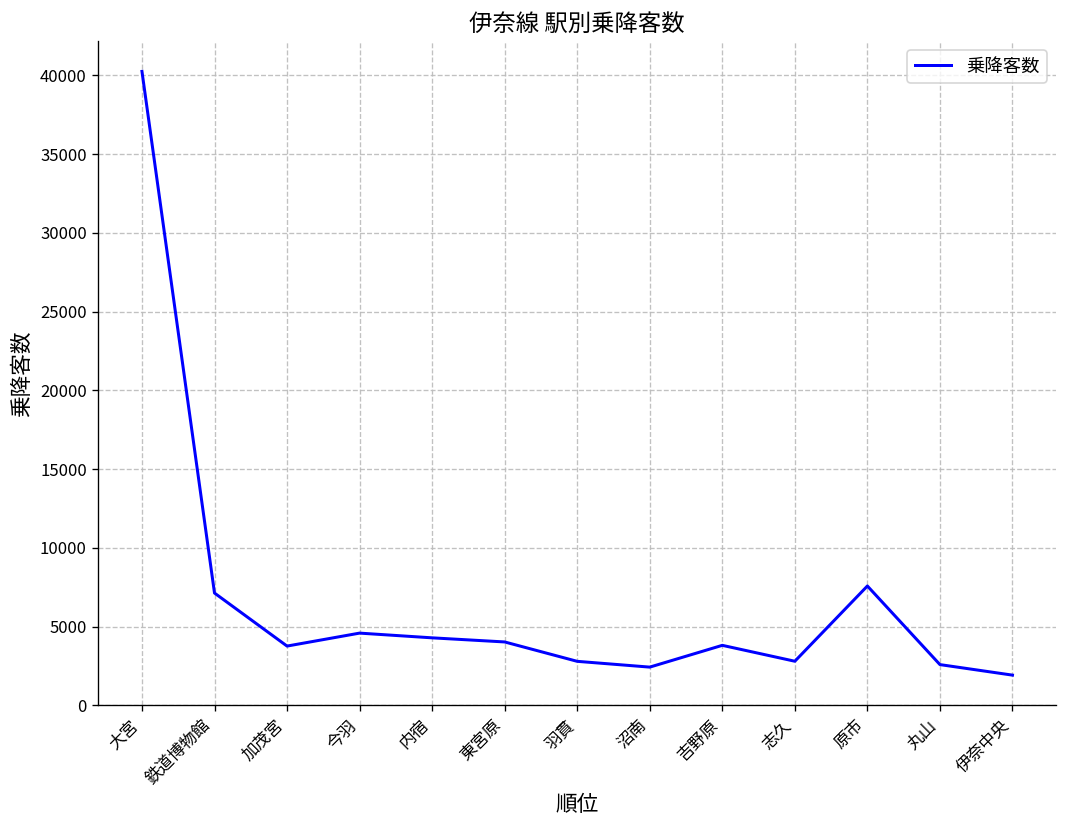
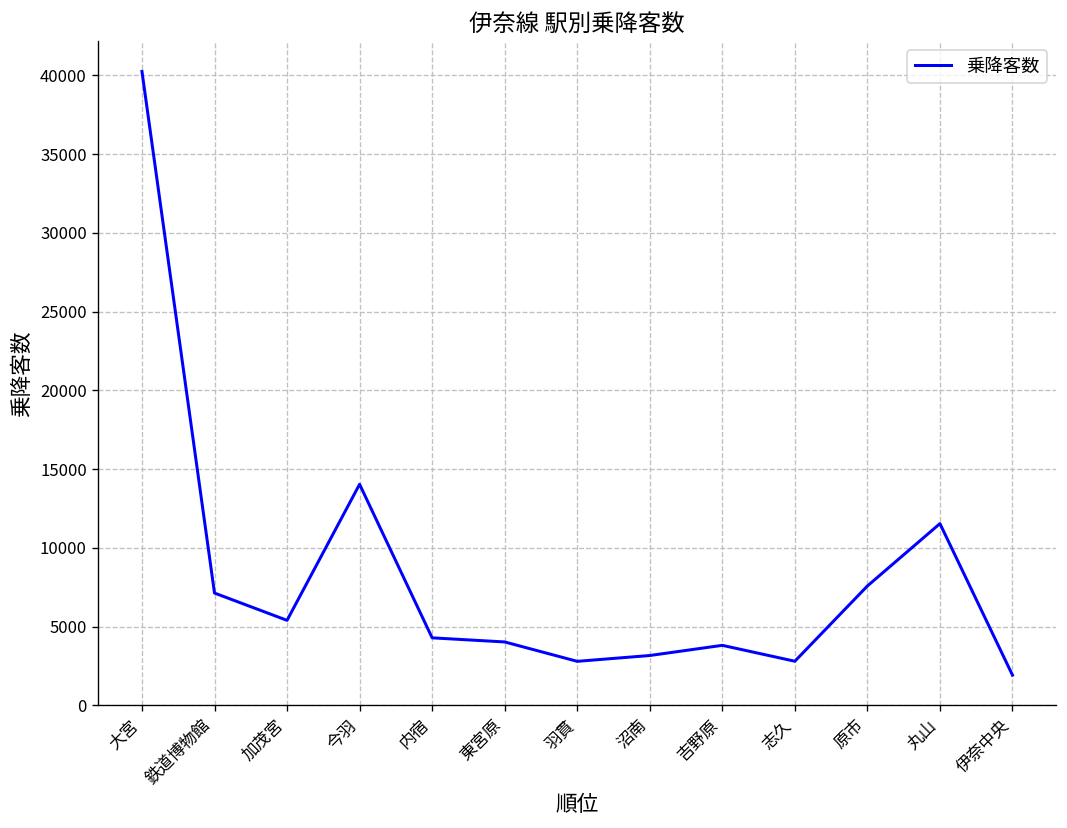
  {
    "大宮": 40200,
    "鉄道博物館": 7100,
-   "加茂宮": 3800,
-   "今羽": 4600,
+   "加茂宮": 5400,
+   "今羽": 14000,
    "内宿": 4300,
    "東宮原": 4000,
    "羽貫": 2800,
-   "沼南": 2400,
+   "沼南": 3200,
    "吉野原": 3800,
    "志久": 2800,
    "原市": 7600,
-   "丸山": 2600,
+   "丸山": 11500,
    "伊奈中央": 1900
  }
